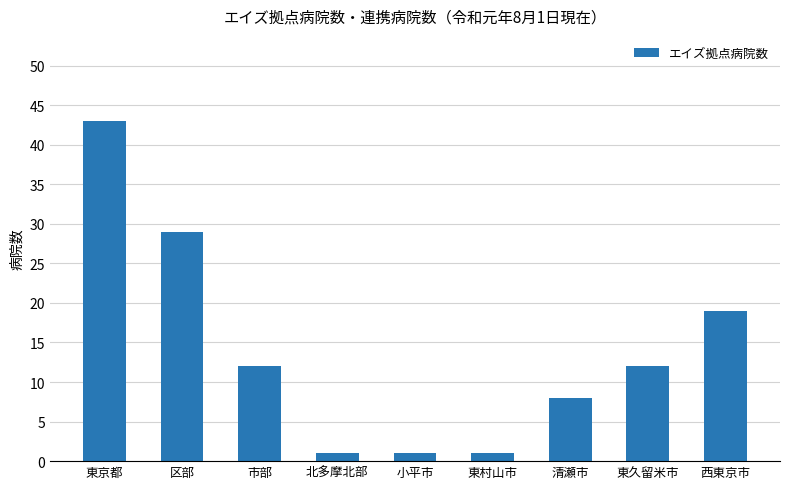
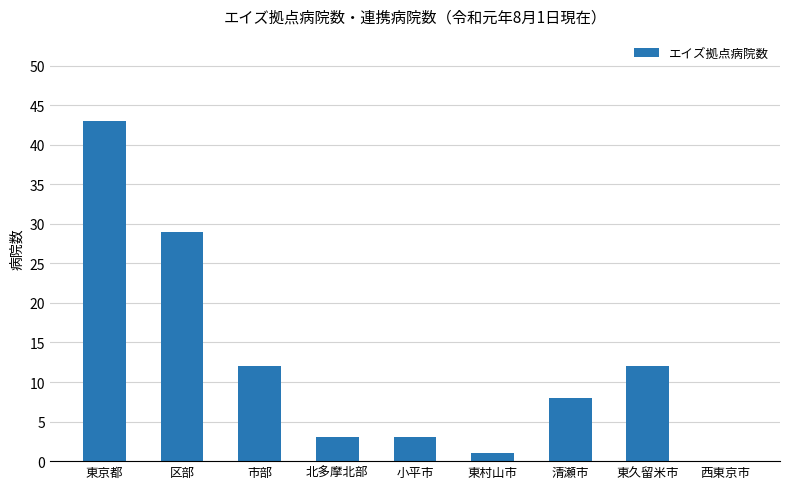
  {
    "東京都": 43,
    "区部": 29,
    "市部": 12,
-   "北多摩北部": 1,
-   "小平市": 1,
+   "北多摩北部": 3,
+   "小平市": 3,
    "東村山市": 1,
    "清瀬市": 8,
    "東久留米市": 12,
-   "西東京市": 19
+   "西東京市": 0
  }
